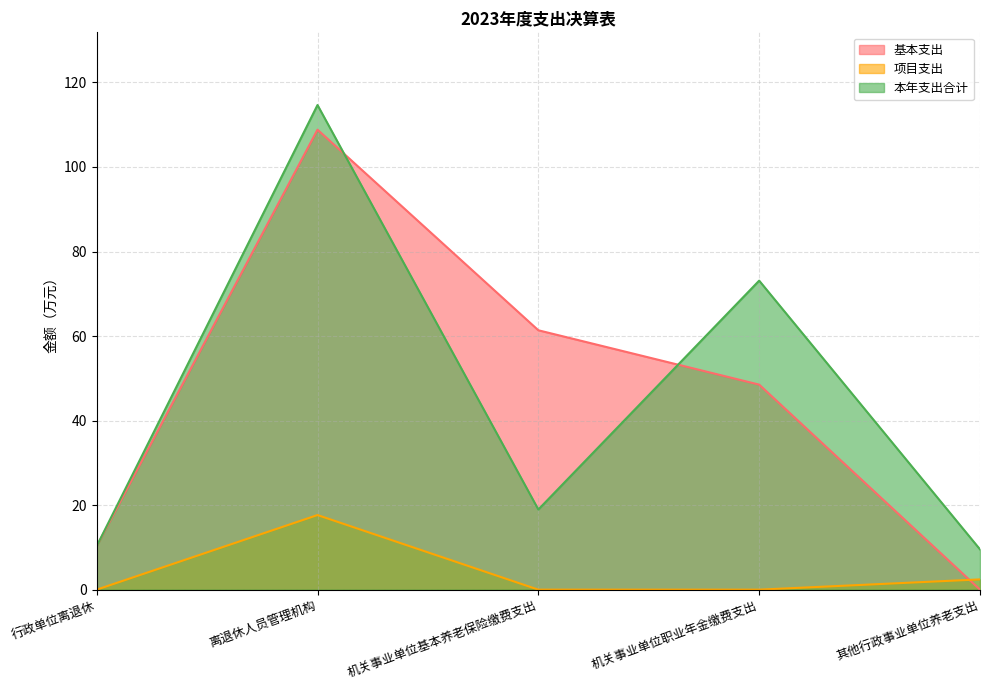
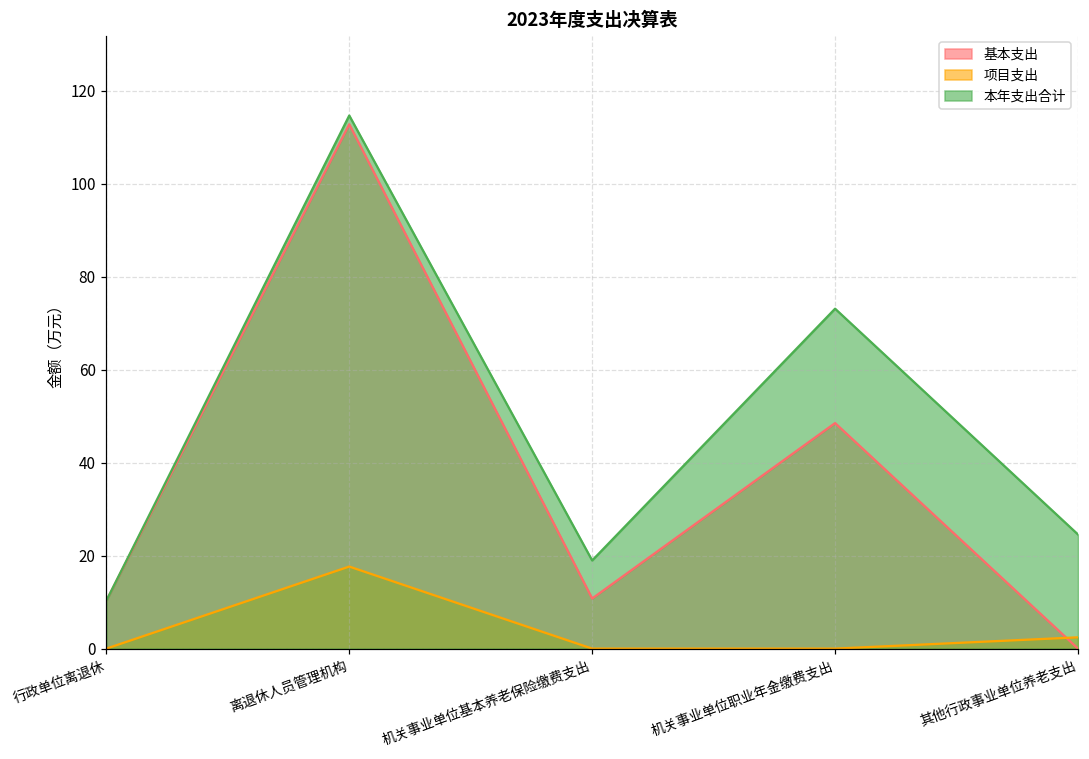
  {
    "基本支出": {
-     "离退休人员管理机构": 109,
-     "机关事业单位基本养老保险缴费支出": 61,
+     "离退休人员管理机构": 113,
+     "机关事业单位基本养老保险缴费支出": 11,
      "机关事业单位职业年金缴费支出": 49,
      "其他行政事业单位养老支出": 0
    },
    "项目支出": {
      "行政单位离退休": 0,
      "离退休人员管理机构": 18,
      "机关事业单位基本养老保险缴费支出": 0,
      "机关事业单位职业年金缴费支出": 0,
      "其他行政事业单位养老支出": 2
    },
    "本年支出合计": {
      "离退休人员管理机构": 115,
      "机关事业单位基本养老保险缴费支出": 19,
      "机关事业单位职业年金缴费支出": 73,
-     "其他行政事业单位养老支出": 10
+     "其他行政事业单位养老支出": 25
    }
  }
